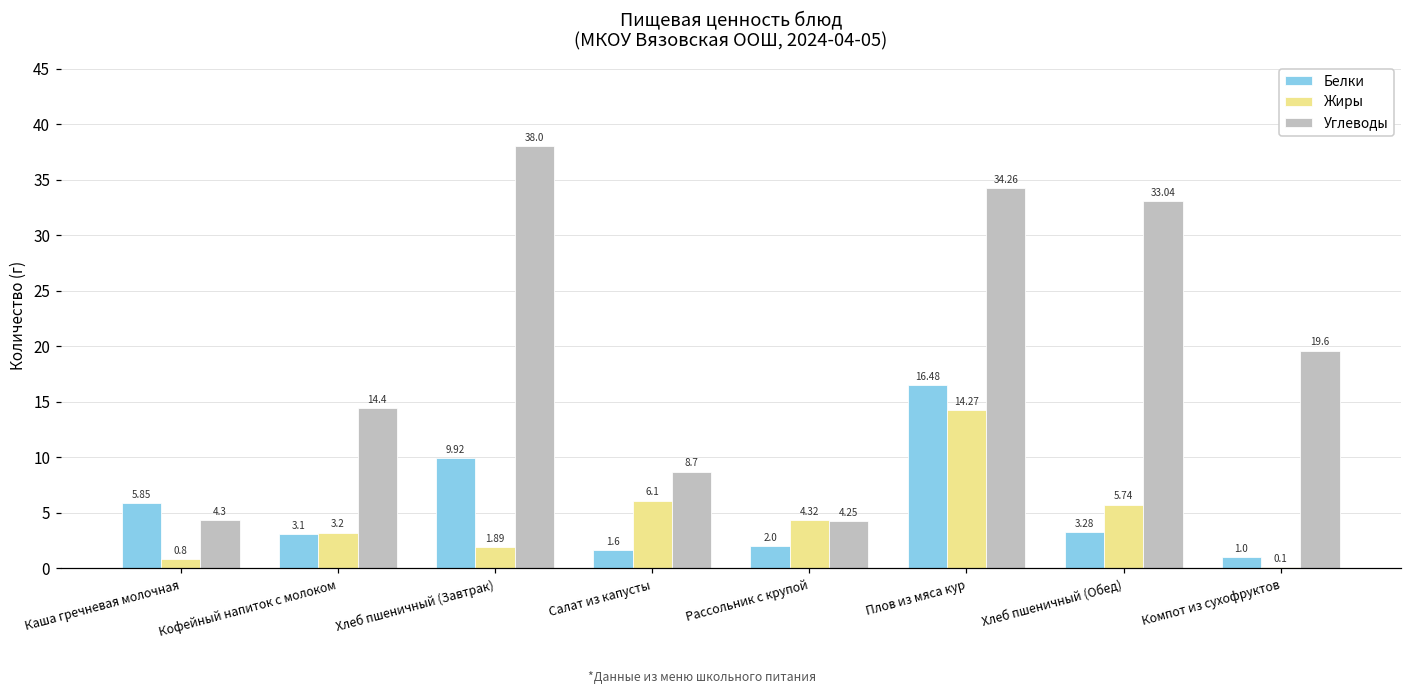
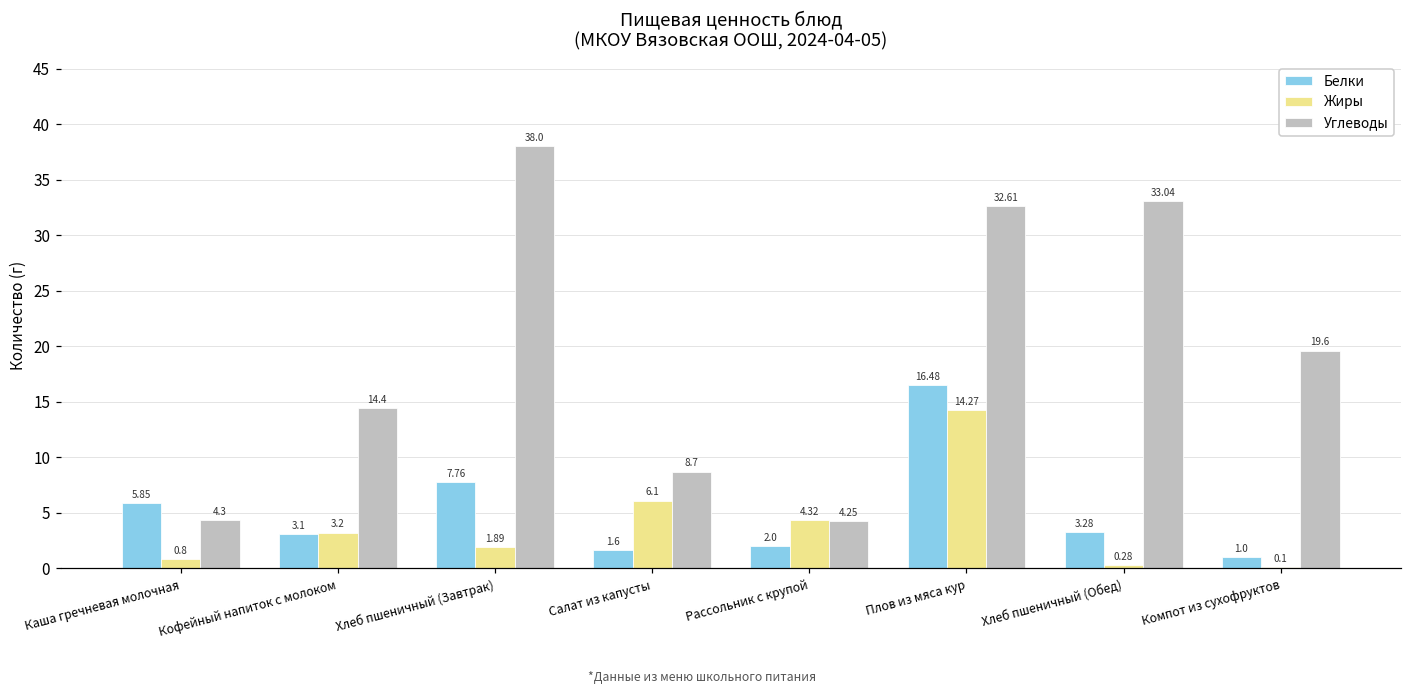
  {
    "Белки": {
      "Каша гречневая молочная": 5.85,
      "Кофейный напиток с молоком": 3.1,
-     "Хлеб пшеничный (Завтрак)": 9.92,
+     "Хлеб пшеничный (Завтрак)": 7.76,
      "Салат из капусты": 1.6,
      "Рассольник с крупой": 2.0,
      "Плов из мяса кур": 16.48,
      "Хлеб пшеничный (Обед)": 3.28,
      "Компот из сухофруктов": 1.0
    },
    "Жиры": {
      "Каша гречневая молочная": 0.8,
      "Кофейный напиток с молоком": 3.2,
      "Хлеб пшеничный (Завтрак)": 1.89,
      "Салат из капусты": 6.1,
      "Рассольник с крупой": 4.32,
      "Плов из мяса кур": 14.27,
-     "Хлеб пшеничный (Обед)": 5.74,
+     "Хлеб пшеничный (Обед)": 0.28,
      "Компот из сухофруктов": 0.1
    },
    "Углеводы": {
      "Каша гречневая молочная": 4.3,
      "Кофейный напиток с молоком": 14.4,
      "Хлеб пшеничный (Завтрак)": 38.0,
      "Салат из капусты": 8.7,
      "Рассольник с крупой": 4.25,
-     "Плов из мяса кур": 34.26,
+     "Плов из мяса кур": 32.61,
      "Хлеб пшеничный (Обед)": 33.04,
      "Компот из сухофруктов": 19.6
    }
  }
